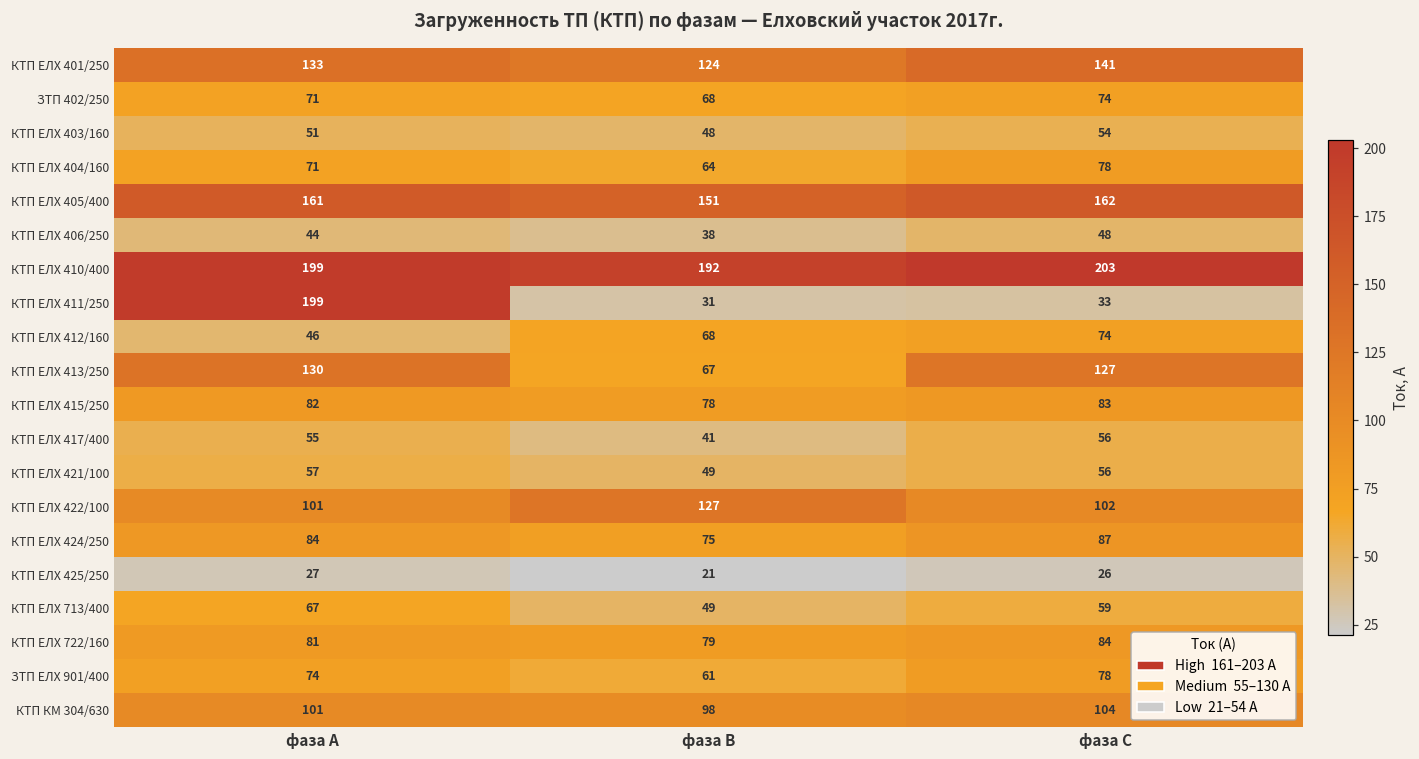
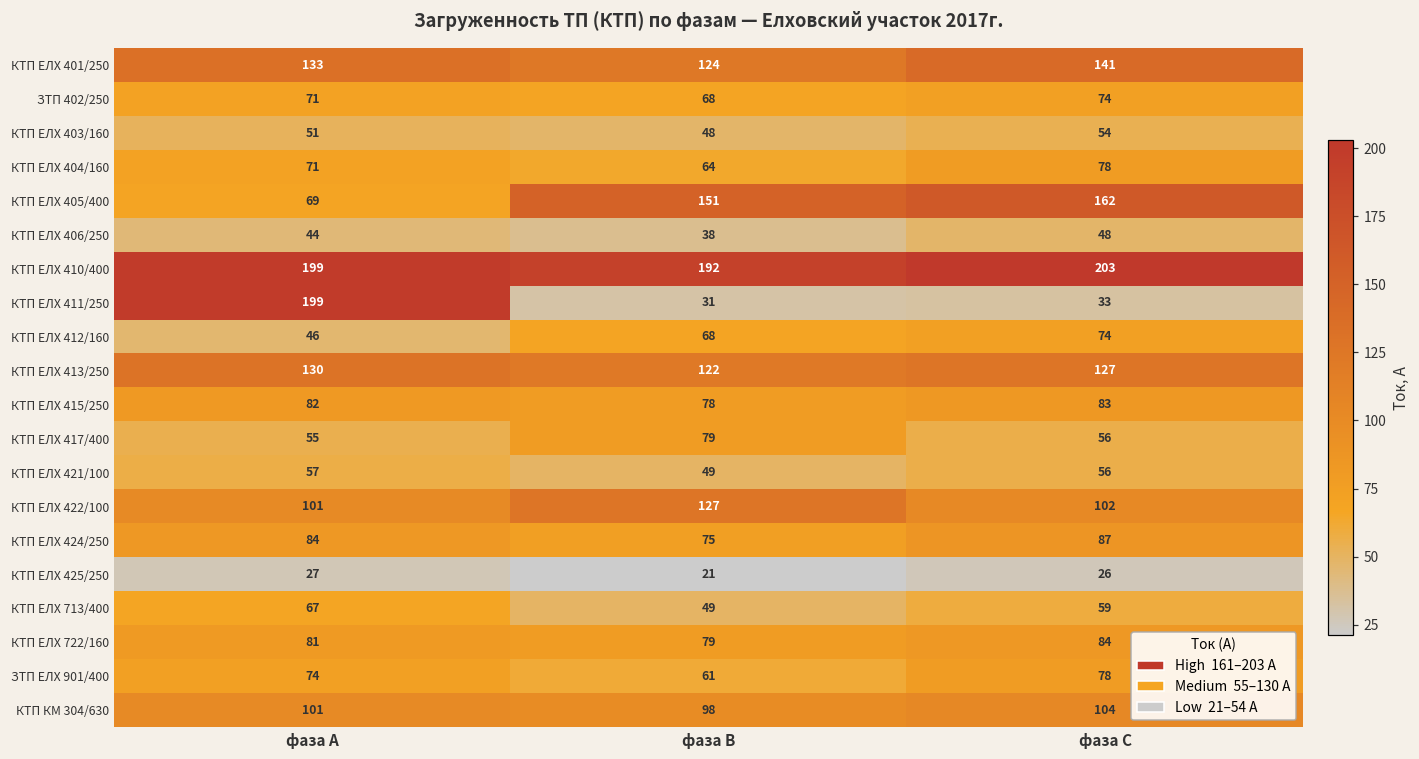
  {
    "КТП ЕЛХ 401/250": {
      "фаза А": 133,
      "фаза В": 124,
      "фаза С": 141
    },
    "ЗТП 402/250": {
      "фаза А": 71,
      "фаза В": 68,
      "фаза С": 74
    },
    "КТП ЕЛХ 403/160": {
      "фаза А": 51,
      "фаза В": 48,
      "фаза С": 54
    },
    "КТП ЕЛХ 404/160": {
      "фаза А": 71,
      "фаза В": 64,
      "фаза С": 78
    },
    "КТП ЕЛХ 405/400": {
-     "фаза А": 161,
+     "фаза А": 69,
      "фаза В": 151,
      "фаза С": 162
    },
    "КТП ЕЛХ 406/250": {
      "фаза А": 44,
      "фаза В": 38,
      "фаза С": 48
    },
    "КТП ЕЛХ 410/400": {
      "фаза А": 199,
      "фаза В": 192,
      "фаза С": 203
    },
    "КТП ЕЛХ 411/250": {
      "фаза А": 199,
      "фаза В": 31,
      "фаза С": 33
    },
    "КТП ЕЛХ 412/160": {
      "фаза А": 46,
      "фаза В": 68,
      "фаза С": 74
    },
    "КТП ЕЛХ 413/250": {
      "фаза А": 130,
-     "фаза В": 67,
+     "фаза В": 122,
      "фаза С": 127
    },
    "КТП ЕЛХ 415/250": {
      "фаза А": 82,
      "фаза В": 78,
      "фаза С": 83
    },
    "КТП ЕЛХ 417/400": {
      "фаза А": 55,
-     "фаза В": 41,
+     "фаза В": 79,
      "фаза С": 56
    },
    "КТП ЕЛХ 421/100": {
      "фаза А": 57,
      "фаза В": 49,
      "фаза С": 56
    },
    "КТП ЕЛХ 422/100": {
      "фаза А": 101,
      "фаза В": 127,
      "фаза С": 102
    },
    "КТП ЕЛХ 424/250": {
      "фаза А": 84,
      "фаза В": 75,
      "фаза С": 87
    },
    "КТП ЕЛХ 425/250": {
      "фаза А": 27,
      "фаза В": 21,
      "фаза С": 26
    },
    "КТП ЕЛХ 713/400": {
      "фаза А": 67,
      "фаза В": 49,
      "фаза С": 59
    },
    "КТП ЕЛХ 722/160": {
      "фаза А": 81,
      "фаза В": 79,
      "фаза С": 84
    },
    "ЗТП ЕЛХ 901/400": {
      "фаза А": 74,
      "фаза В": 61,
      "фаза С": 78
    },
    "КТП КМ 304/630": {
      "фаза А": 101,
      "фаза В": 98,
      "фаза С": 104
    }
  }
